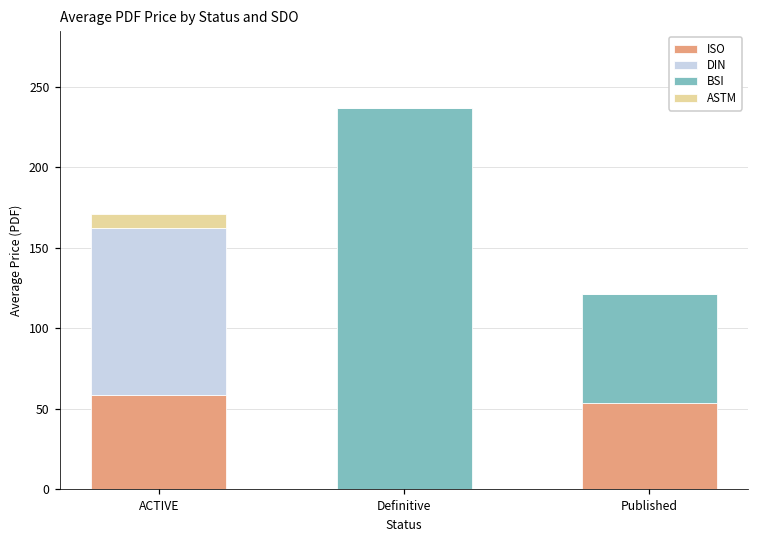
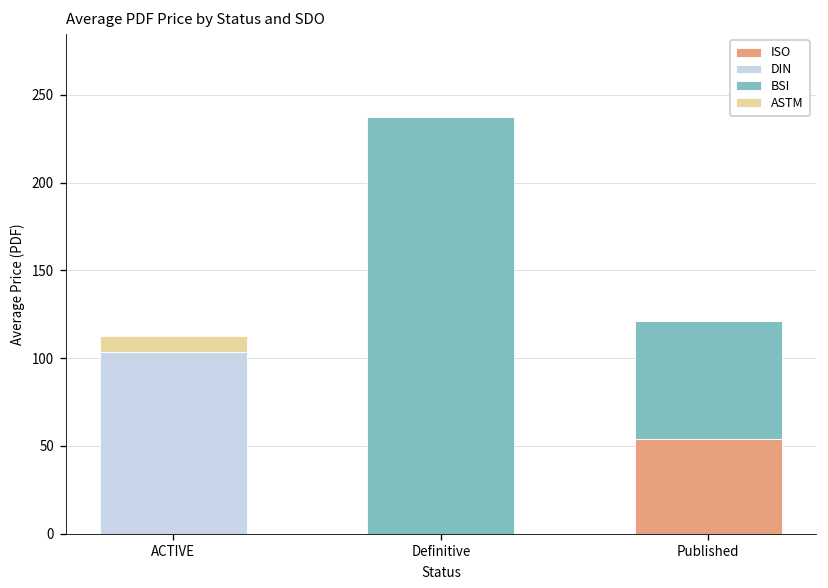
  {
    "ISO": {
-     "ACTIVE": 59,
+     "ACTIVE": 0,
      "Definitive": 0,
      "Published": 54
    },
    "BSI": {
      "ACTIVE": 0,
      "Definitive": 237,
      "Published": 68
    },
    "ASTM": {
      "ACTIVE": 9,
      "Definitive": 0,
      "Published": 0
    }
  }
